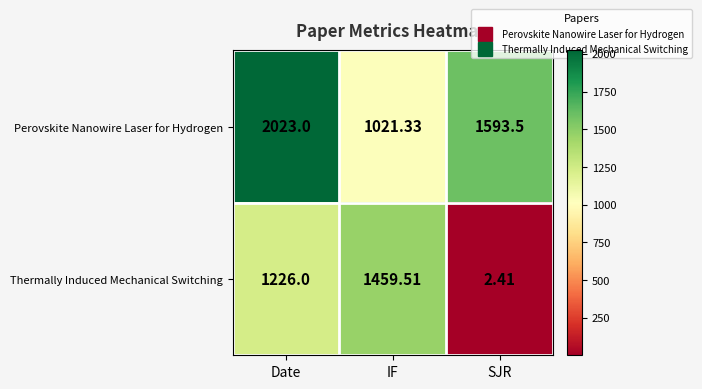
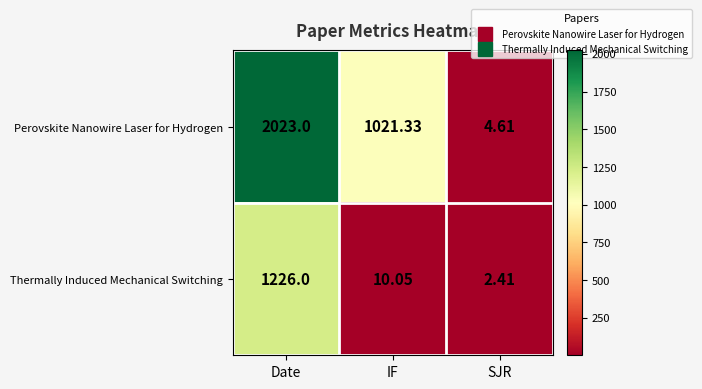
  {
    "Perovskite Nanowire Laser for Hydrogen": {
      "Date": 2023.0,
      "IF": 1021.33,
-     "SJR": 1593.5
+     "SJR": 4.61
    },
    "Thermally Induced Mechanical Switching": {
      "Date": 1226.0,
-     "IF": 1459.51,
+     "IF": 10.05,
      "SJR": 2.41
    }
  }
